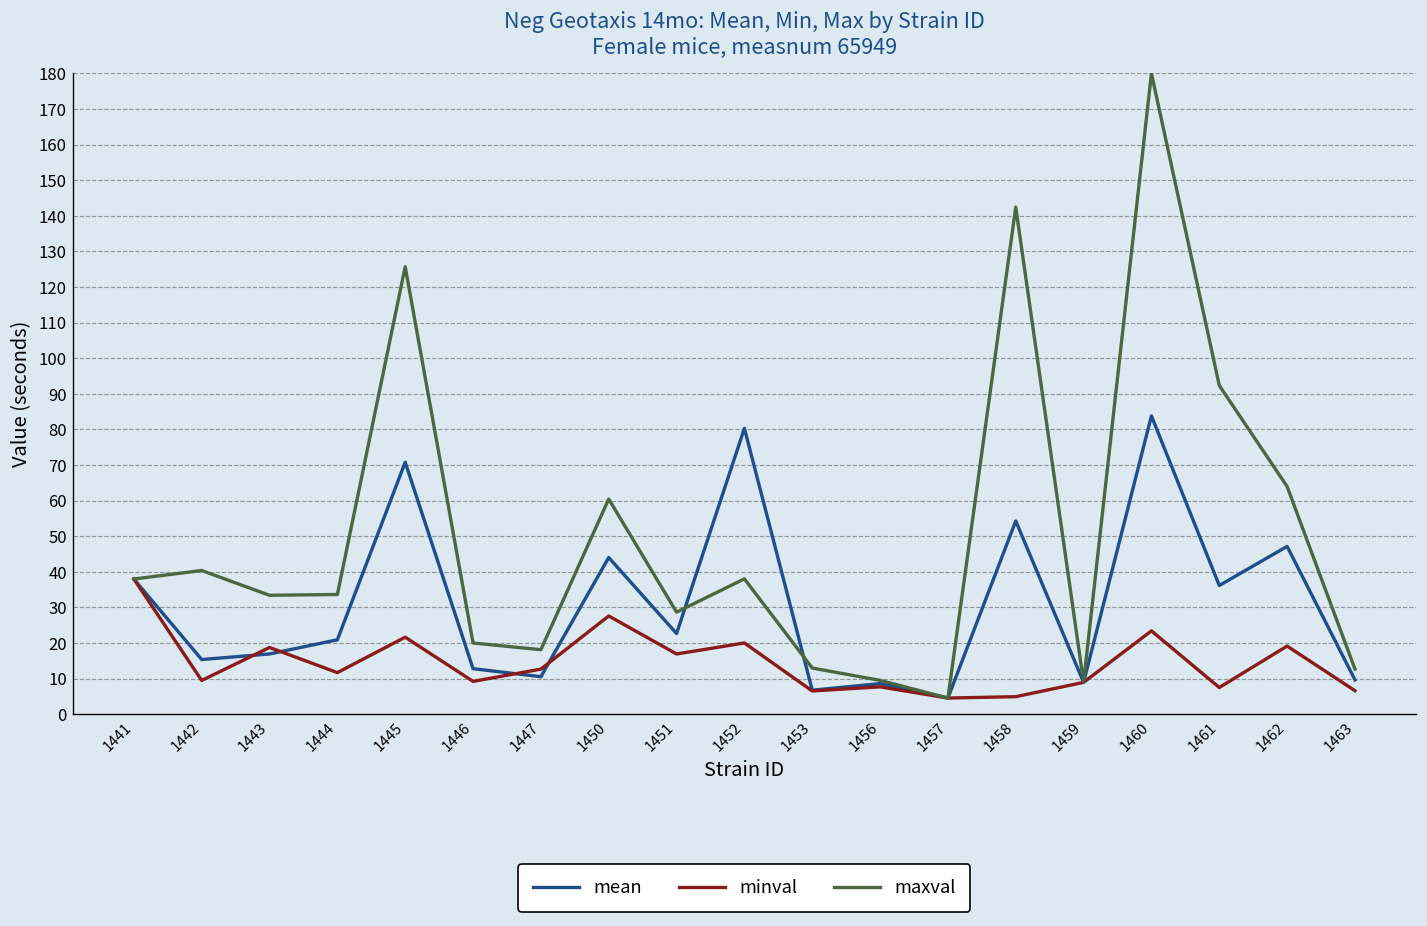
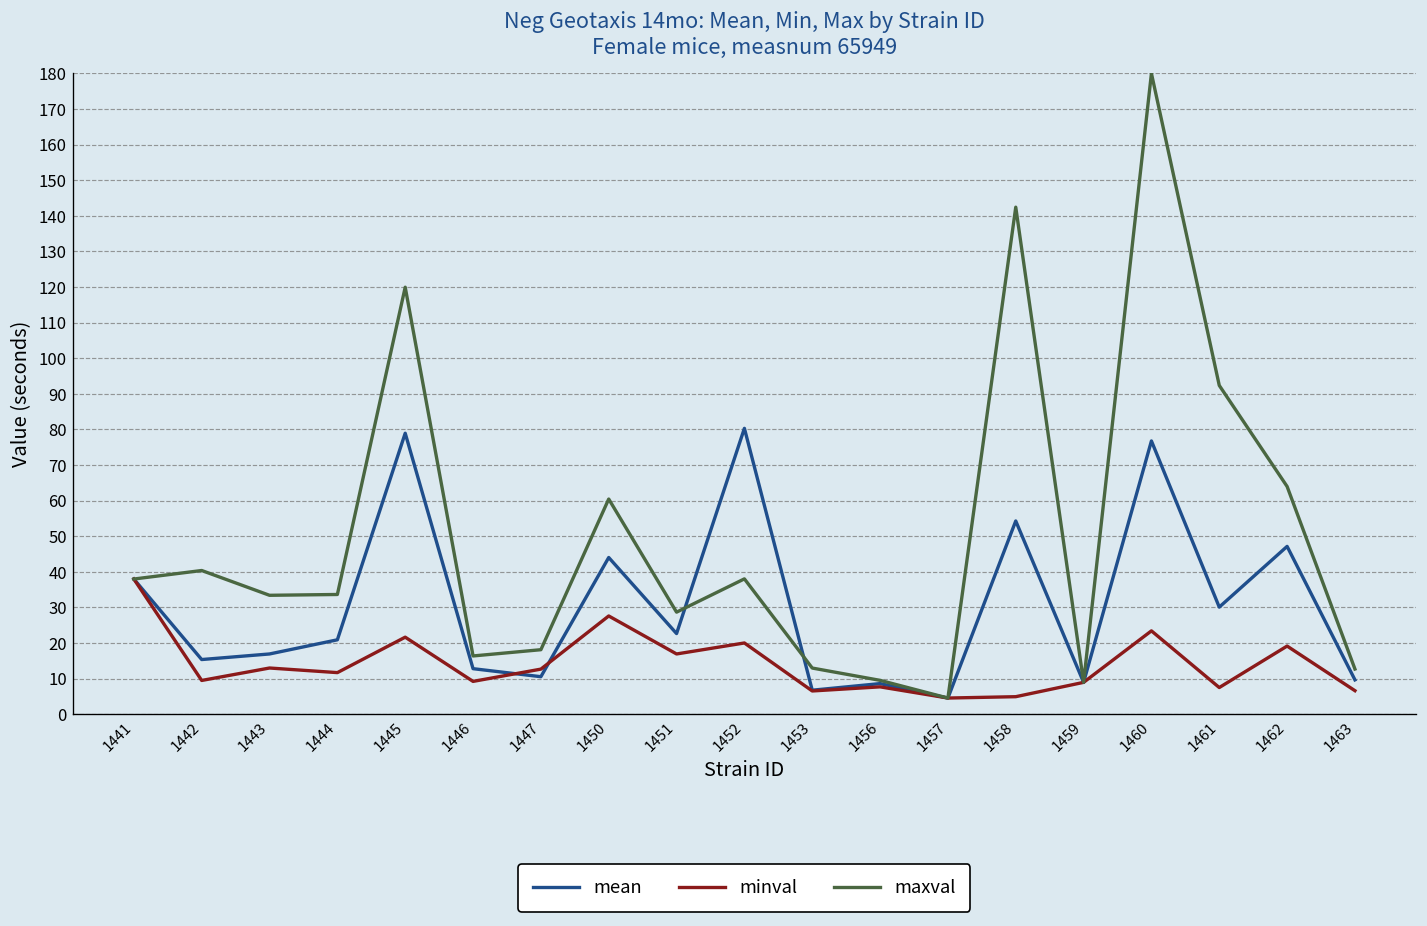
  {
    "mean": {
      "1442": 15,
      "1443": 17,
      "1444": 21,
-     "1445": 71,
+     "1445": 79,
      "1446": 13,
      "1447": 11,
      "1450": 44,
      "1451": 23,
      "1452": 80,
      "1456": 9,
      "1458": 54,
-     "1460": 84,
-     "1461": 36,
+     "1460": 77,
+     "1461": 30,
      "1462": 47,
      "1463": 10
    },
    "minval": {
      "1442": 9,
-     "1443": 19,
+     "1443": 13,
      "1444": 12,
      "1445": 22,
      "1446": 9,
      "1447": 13,
      "1450": 28,
      "1451": 17,
      "1452": 20,
      "1456": 8,
      "1458": 5,
      "1460": 23,
      "1461": 7,
      "1462": 19,
      "1463": 7
    },
    "maxval": {
      "1442": 40,
      "1443": 33,
      "1444": 34,
-     "1445": 126,
-     "1446": 20,
+     "1445": 120,
+     "1446": 16,
      "1447": 18,
      "1450": 60,
      "1451": 29,
      "1452": 38,
      "1453": 13,
      "1456": 9,
      "1458": 142,
      "1460": 180,
      "1461": 92,
      "1462": 64,
      "1463": 13
    }
  }
